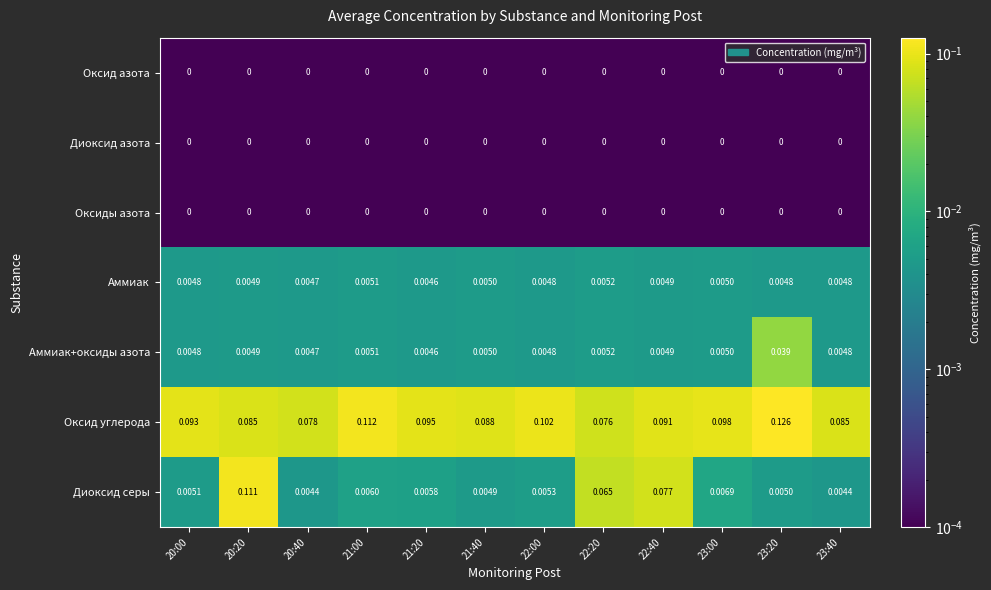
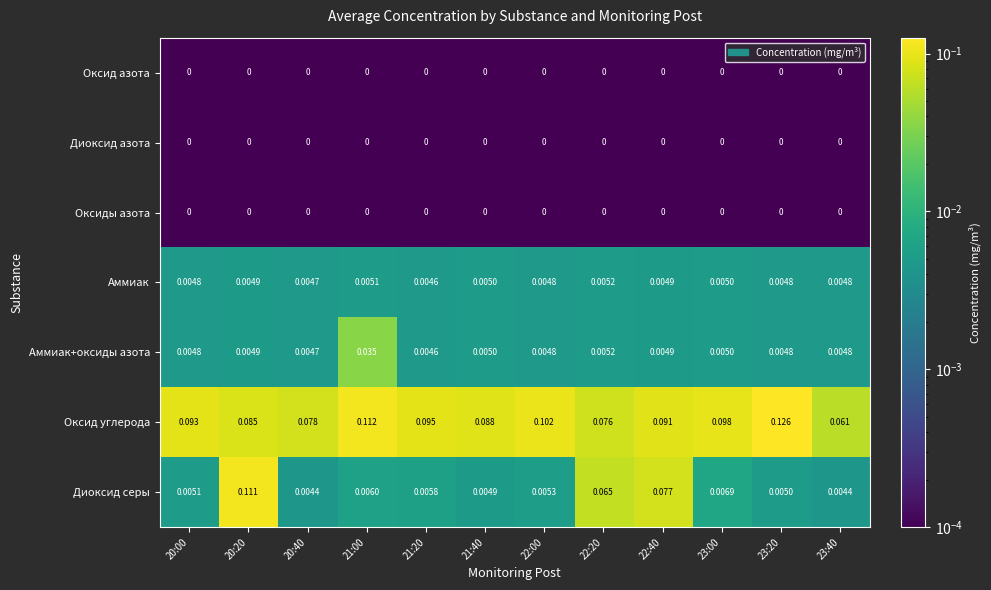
  {
    "Оксид азота": {
      "20:00": 0,
      "20:20": 0,
      "20:40": 0,
      "21:00": 0,
      "21:20": 0,
      "21:40": 0,
      "22:00": 0,
      "22:20": 0,
      "22:40": 0,
      "23:00": 0,
      "23:20": 0,
      "23:40": 0
    },
    "Диоксид азота": {
      "20:00": 0,
      "20:20": 0,
      "20:40": 0,
      "21:00": 0,
      "21:20": 0,
      "21:40": 0,
      "22:00": 0,
      "22:20": 0,
      "22:40": 0,
      "23:00": 0,
      "23:20": 0,
      "23:40": 0
    },
    "Оксиды азота": {
      "20:00": 0,
      "20:20": 0,
      "20:40": 0,
      "21:00": 0,
      "21:20": 0,
      "21:40": 0,
      "22:00": 0,
      "22:20": 0,
      "22:40": 0,
      "23:00": 0,
      "23:20": 0,
      "23:40": 0
    },
    "Аммиак": {
      "20:00": 0.0048,
      "20:20": 0.0049,
      "20:40": 0.0047,
      "21:00": 0.0051,
      "21:20": 0.0046,
      "21:40": 0.0050,
      "22:00": 0.0048,
      "22:20": 0.0052,
      "22:40": 0.0049,
      "23:00": 0.0050,
      "23:20": 0.0048,
      "23:40": 0.0048
    },
    "Аммиак+оксиды азота": {
      "20:00": 0.0048,
      "20:20": 0.0049,
      "20:40": 0.0047,
-     "21:00": 0.0051,
+     "21:00": 0.035,
      "21:20": 0.0046,
      "21:40": 0.0050,
      "22:00": 0.0048,
      "22:20": 0.0052,
      "22:40": 0.0049,
      "23:00": 0.0050,
-     "23:20": 0.039,
+     "23:20": 0.0048,
      "23:40": 0.0048
    },
    "Оксид углерода": {
      "20:00": 0.093,
      "20:20": 0.085,
      "20:40": 0.078,
      "21:00": 0.112,
      "21:20": 0.095,
      "21:40": 0.088,
      "22:00": 0.102,
      "22:20": 0.076,
      "22:40": 0.091,
      "23:00": 0.098,
      "23:20": 0.126,
-     "23:40": 0.085
+     "23:40": 0.061
    },
    "Диоксид серы": {
      "20:00": 0.0051,
      "20:20": 0.111,
      "20:40": 0.0044,
      "21:00": 0.0060,
      "21:20": 0.0058,
      "21:40": 0.0049,
      "22:00": 0.0053,
      "22:20": 0.065,
      "22:40": 0.077,
      "23:00": 0.0069,
      "23:20": 0.0050,
      "23:40": 0.0044
    }
  }
